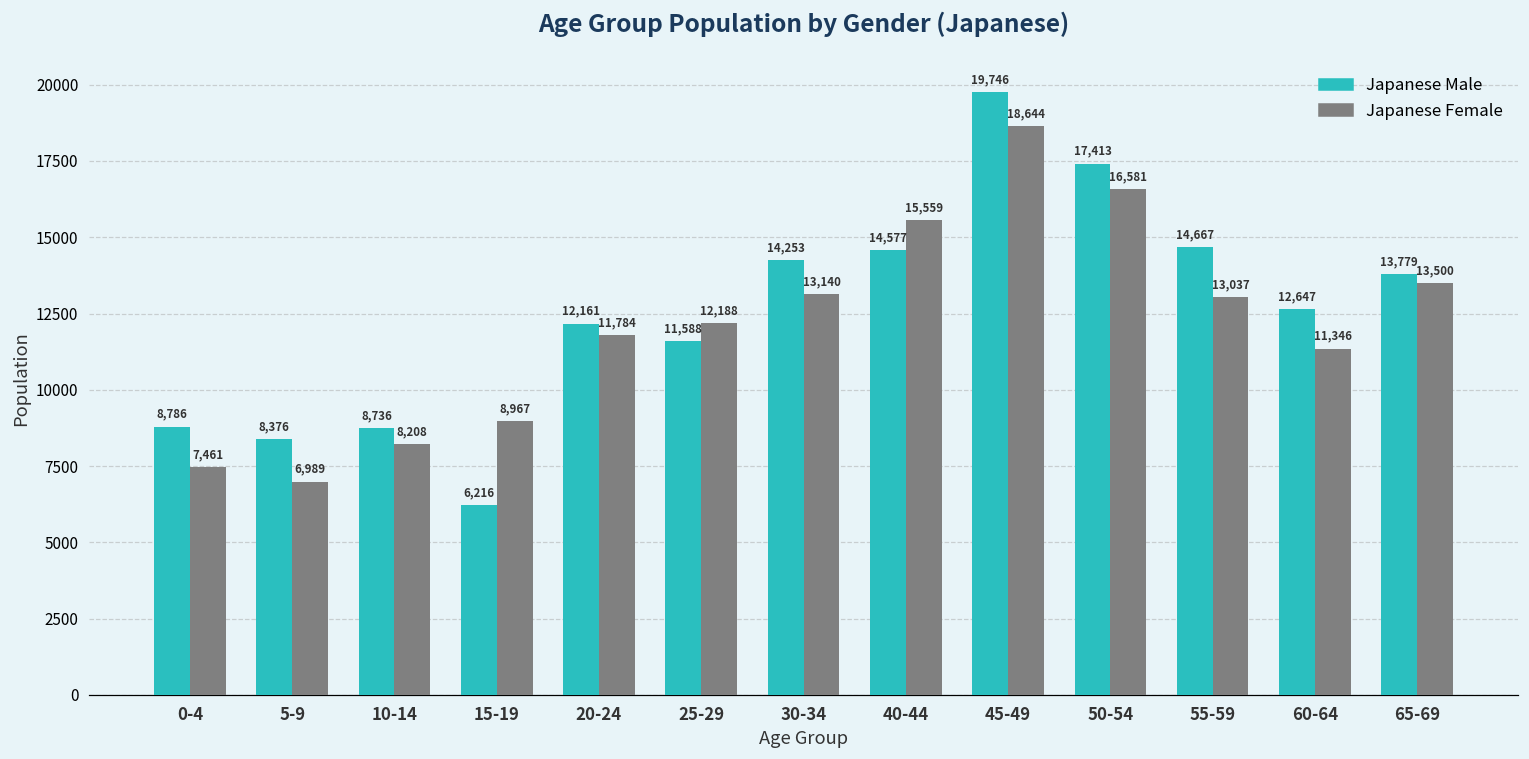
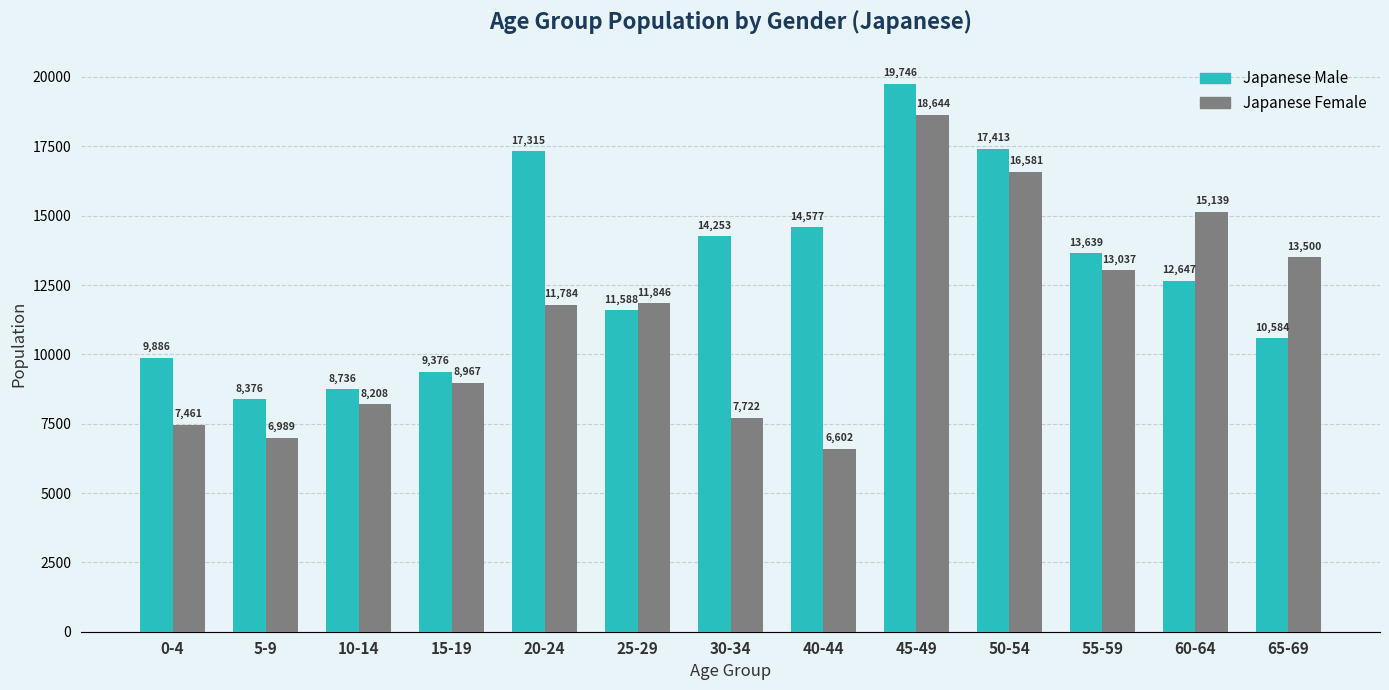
  {
    "Japanese Male": {
-     "0-4": "8,786",
+     "0-4": "9,886",
      "5-9": "8,376",
      "10-14": "8,736",
-     "15-19": "6,216",
-     "20-24": "12,161",
+     "15-19": "9,376",
+     "20-24": "17,315",
      "25-29": "11,588",
      "30-34": "14,253",
      "40-44": "14,577",
      "45-49": "19,746",
      "50-54": "17,413",
-     "55-59": "14,667",
+     "55-59": "13,639",
      "60-64": "12,647",
-     "65-69": "13,779"
+     "65-69": "10,584"
    },
    "Japanese Female": {
      "0-4": "7,461",
      "5-9": "6,989",
      "10-14": "8,208",
      "15-19": "8,967",
      "20-24": "11,784",
-     "25-29": "12,188",
-     "30-34": "13,140",
-     "40-44": "15,559",
+     "25-29": "11,846",
+     "30-34": "7,722",
+     "40-44": "6,602",
      "45-49": "18,644",
      "50-54": "16,581",
      "55-59": "13,037",
-     "60-64": "11,346",
+     "60-64": "15,139",
      "65-69": "13,500"
    }
  }
